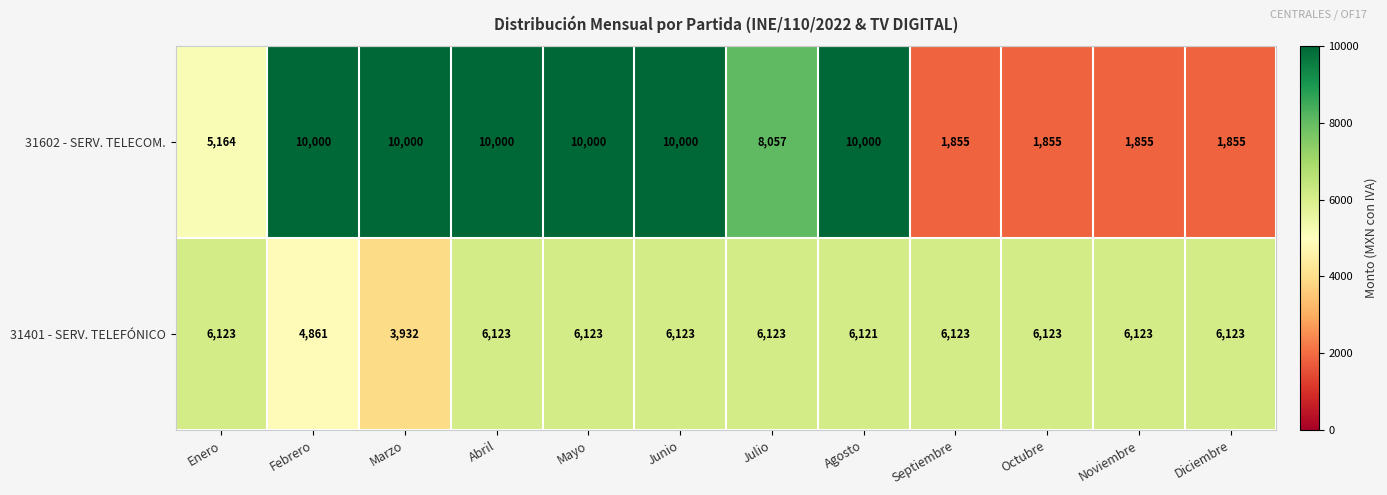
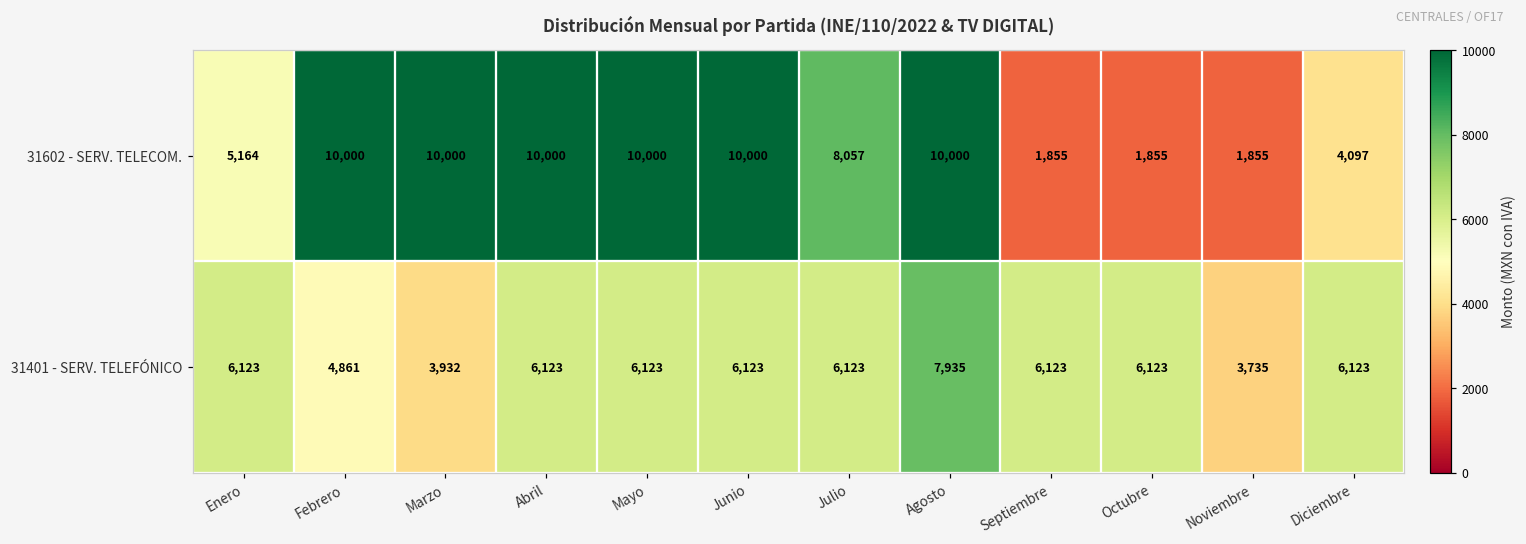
  {
    "31602 - SERV. TELECOM.": {
      "Enero": "5,164",
      "Febrero": "10,000",
      "Marzo": "10,000",
      "Abril": "10,000",
      "Mayo": "10,000",
      "Junio": "10,000",
      "Julio": "8,057",
      "Agosto": "10,000",
      "Septiembre": "1,855",
      "Octubre": "1,855",
      "Noviembre": "1,855",
-     "Diciembre": "1,855"
+     "Diciembre": "4,097"
    },
    "31401 - SERV. TELEFÓNICO": {
      "Enero": "6,123",
      "Febrero": "4,861",
      "Marzo": "3,932",
      "Abril": "6,123",
      "Mayo": "6,123",
      "Junio": "6,123",
      "Julio": "6,123",
-     "Agosto": "6,121",
+     "Agosto": "7,935",
      "Septiembre": "6,123",
      "Octubre": "6,123",
-     "Noviembre": "6,123",
+     "Noviembre": "3,735",
      "Diciembre": "6,123"
    }
  }
